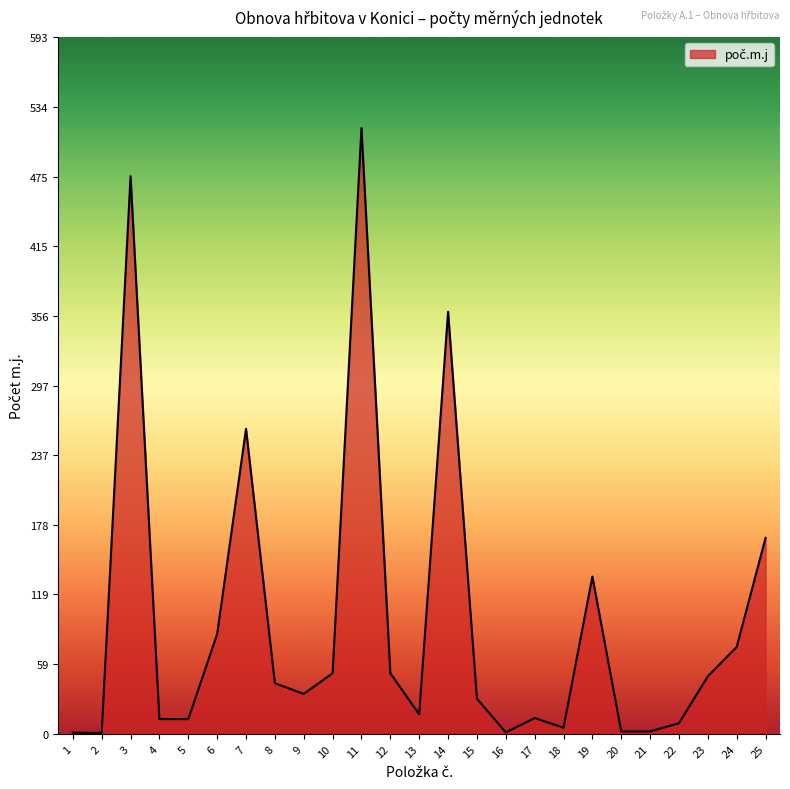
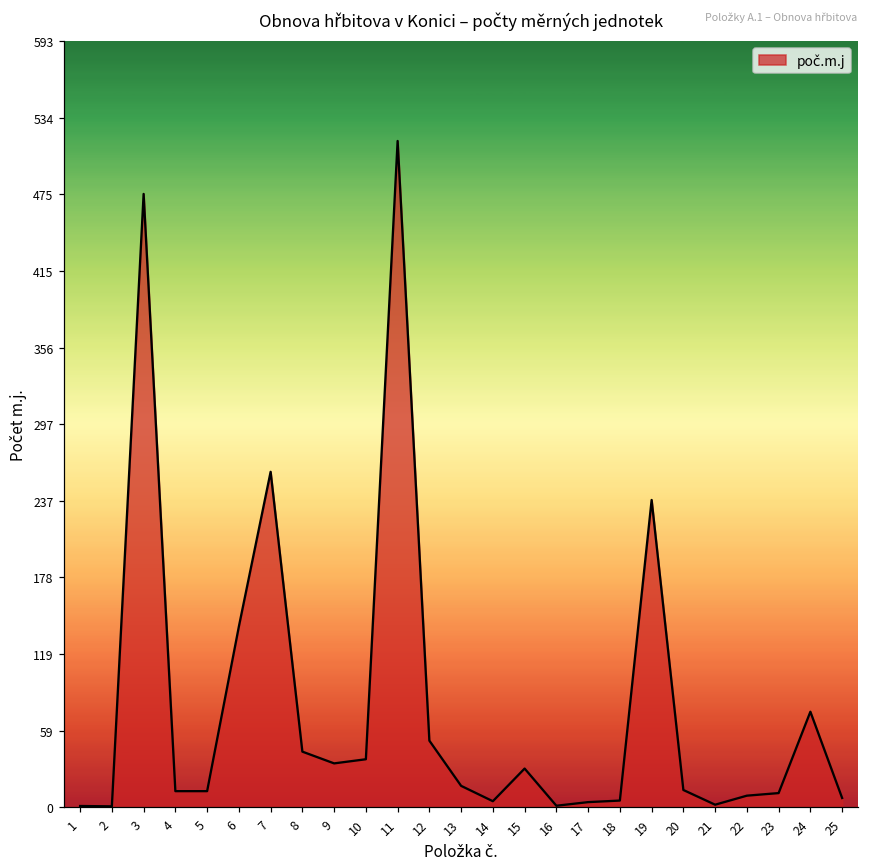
  {
    "1": 1,
    "2": 1,
    "3": 475,
    "4": 13,
    "5": 13,
-   "6": 85,
+   "6": 140,
    "7": 260,
    "8": 43,
    "9": 34,
-   "10": 52,
+   "10": 37,
    "11": 516,
    "12": 52,
    "13": 17,
-   "14": 360,
+   "14": 5,
    "15": 30,
    "16": 1,
-   "17": 13,
+   "17": 4,
    "18": 5,
-   "19": 134,
-   "20": 2,
+   "19": 238,
+   "20": 13,
    "21": 2,
    "22": 9,
-   "23": 49,
+   "23": 11,
    "24": 74,
-   "25": 167
+   "25": 7
  }
